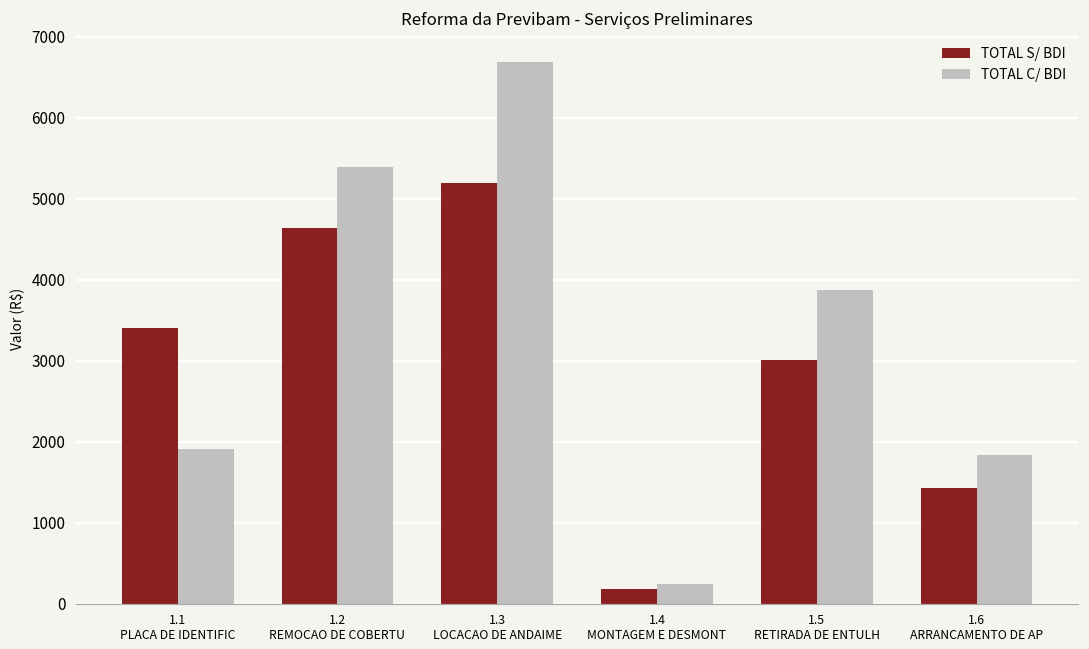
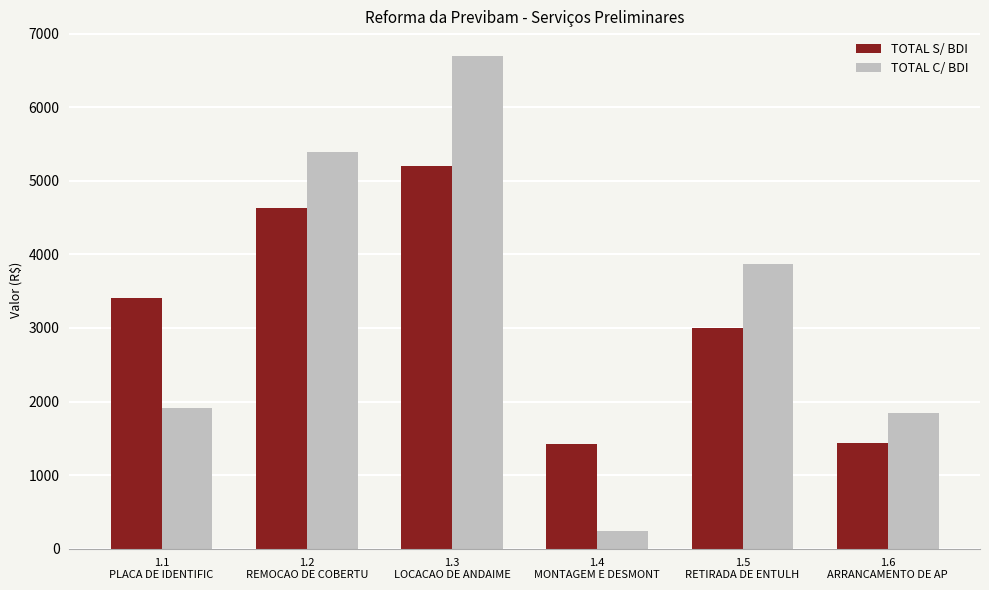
  {
    "TOTAL S/ BDI": {
      "1.1 PLACA DE IDENTIFIC": 3400,
      "1.2 REMOCAO DE COBERTU": 4600,
      "1.3 LOCACAO DE ANDAIME": 5200,
-     "1.4 MONTAGEM E DESMONT": 200,
+     "1.4 MONTAGEM E DESMONT": 1400,
      "1.5 RETIRADA DE ENTULH": 3000,
      "1.6 ARRANCAMENTO DE AP": 1400
    },
    "TOTAL C/ BDI": {
      "1.1 PLACA DE IDENTIFIC": 1900,
      "1.2 REMOCAO DE COBERTU": 5400,
      "1.3 LOCACAO DE ANDAIME": 6700,
      "1.4 MONTAGEM E DESMONT": 200,
      "1.5 RETIRADA DE ENTULH": 3900,
      "1.6 ARRANCAMENTO DE AP": 1800
    }
  }
